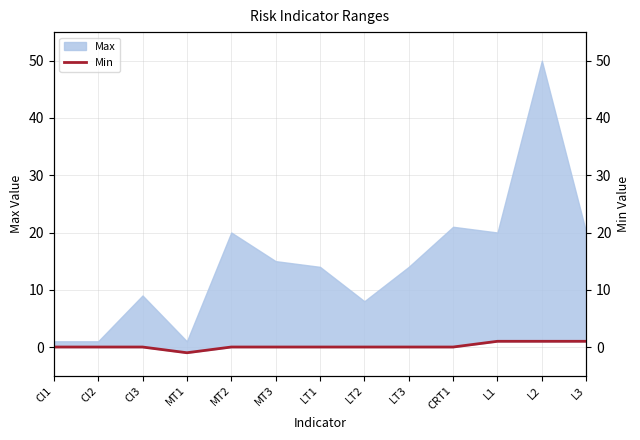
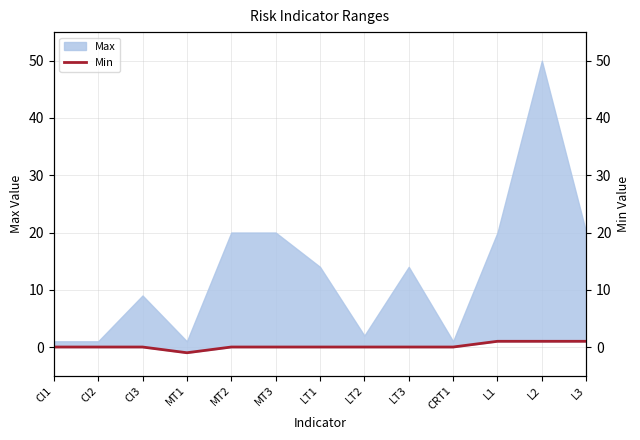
  {
    "Max": {
-     "MT3": 15,
-     "LT2": 8,
-     "CRT1": 21
+     "MT3": 20,
+     "LT2": 2,
+     "CRT1": 1
    },
    "Min": {
      "CI1": 0,
      "CI2": 0,
      "CI3": 0,
      "MT1": -1,
      "MT2": 0,
      "MT3": 0,
      "LT1": 0,
      "LT2": 0,
      "LT3": 0,
      "CRT1": 0,
      "L1": 1,
      "L2": 1,
      "L3": 1
    }
  }
